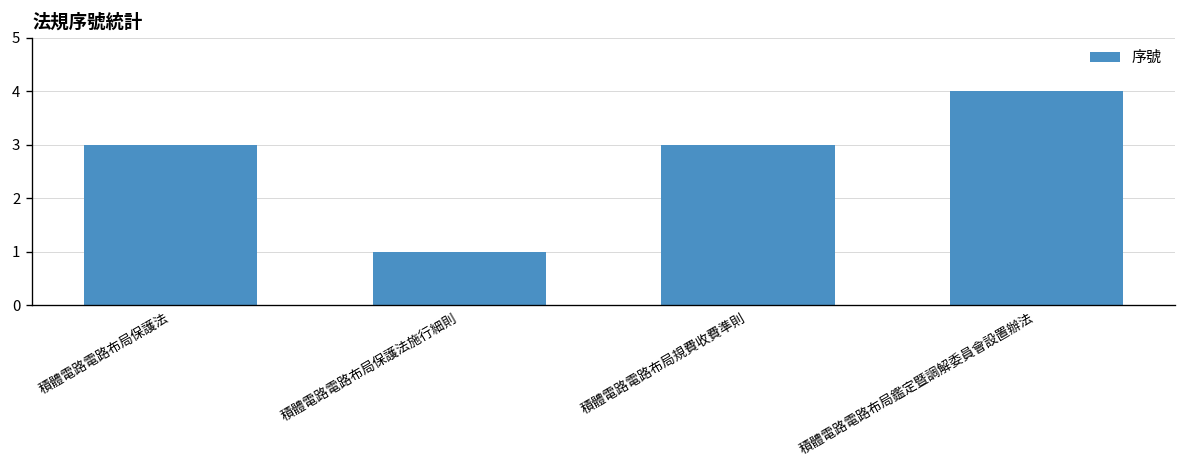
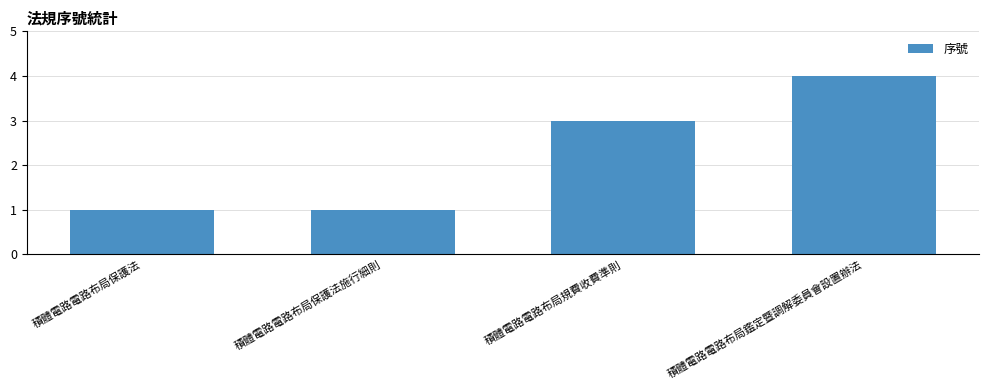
  {
-   "積體電路電路布局保護法": 3,
+   "積體電路電路布局保護法": 1,
    "積體電路電路布局保護法施行細則": 1,
    "積體電路電路布局規費收費準則": 3,
    "積體電路電路布局鑑定暨調解委員會設置辦法": 4
  }
